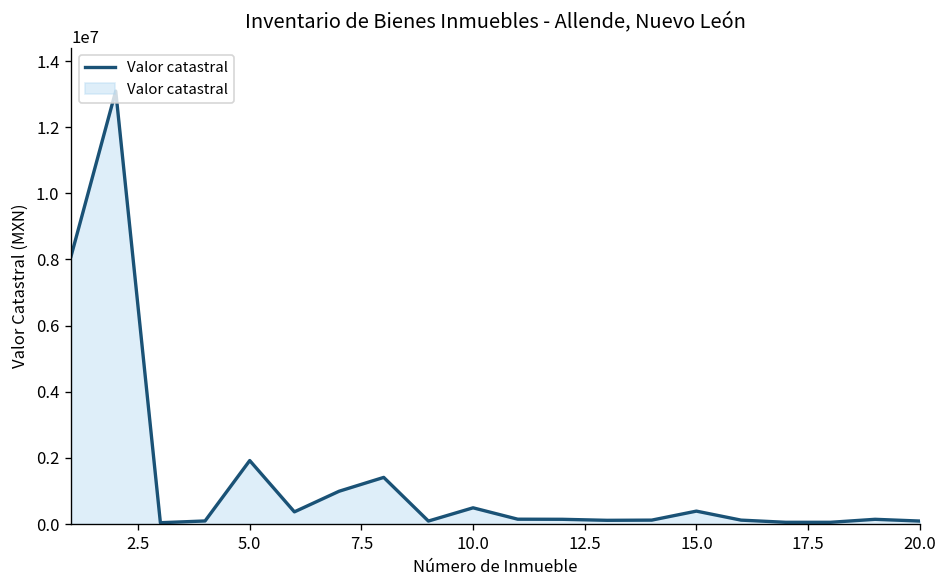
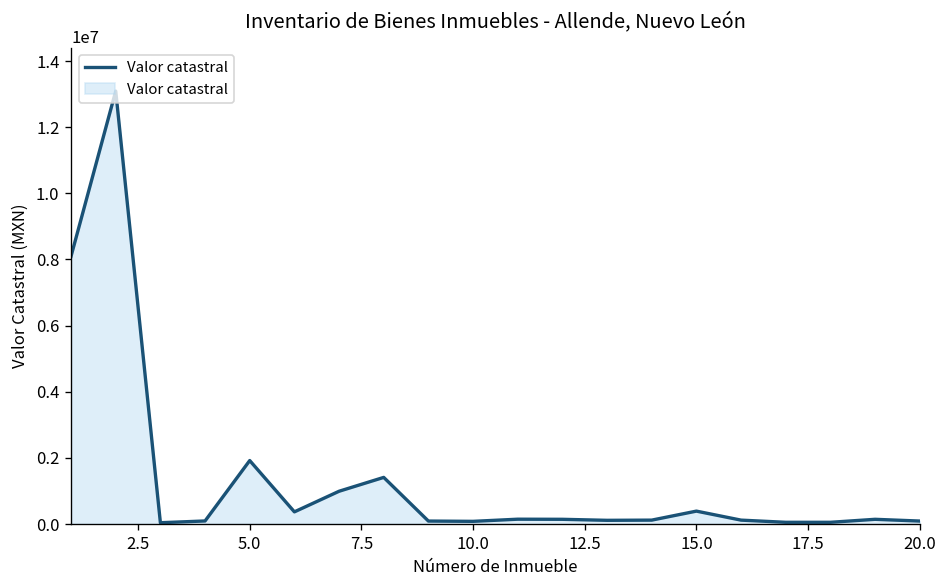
  {
    "5.0": 1900000,
-   "10.0": 500000,
+   "10.0": 100000,
    "15.0": 400000,
    "20.0": 100000
  }
